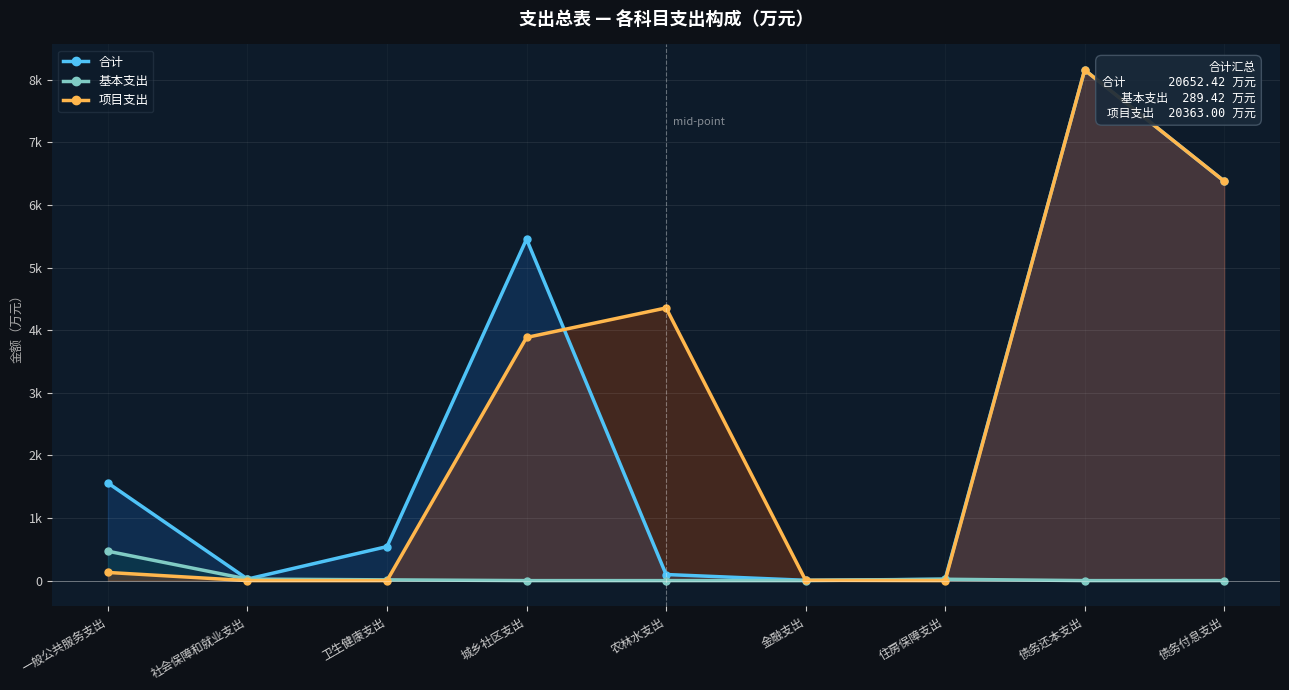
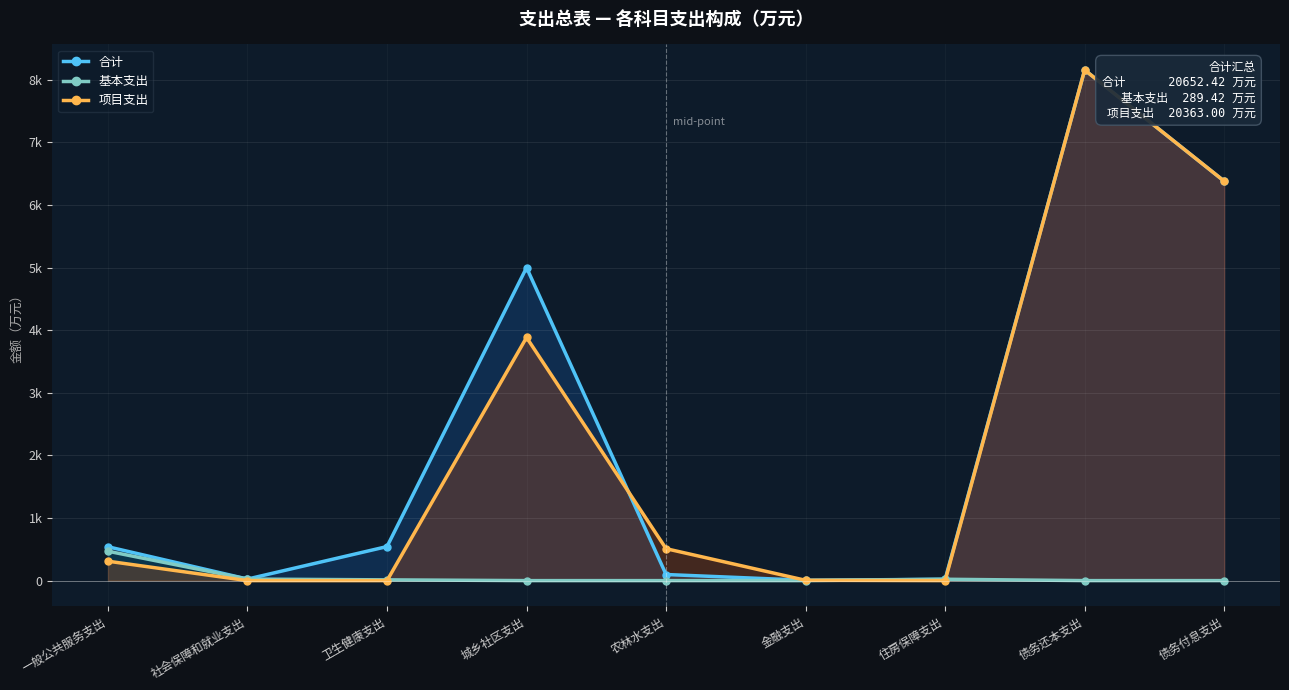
  {
    "合计": {
-     "一般公共服务支出": 1600,
+     "一般公共服务支出": 500,
      "卫生健康支出": 500,
-     "城乡社区支出": 5500,
+     "城乡社区支出": 5000,
      "农林水支出": 100
    },
    "基本支出": {
      "一般公共服务支出": 500,
      "城乡社区支出": 0,
      "农林水支出": 0,
      "债务还本支出": 0,
      "债务付息支出": 0
    },
    "项目支出": {
-     "一般公共服务支出": 100,
+     "一般公共服务支出": 300,
      "城乡社区支出": 3900,
-     "农林水支出": 4400
+     "农林水支出": 500
    }
  }
